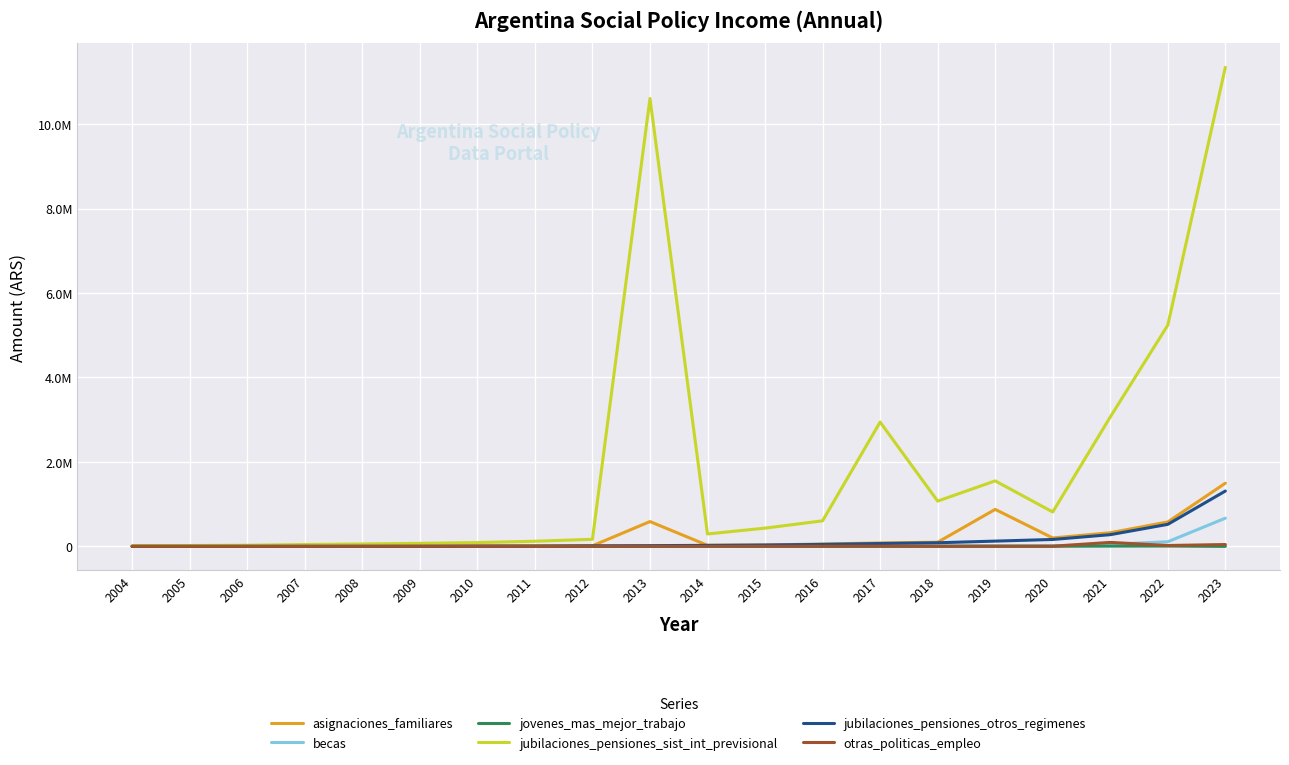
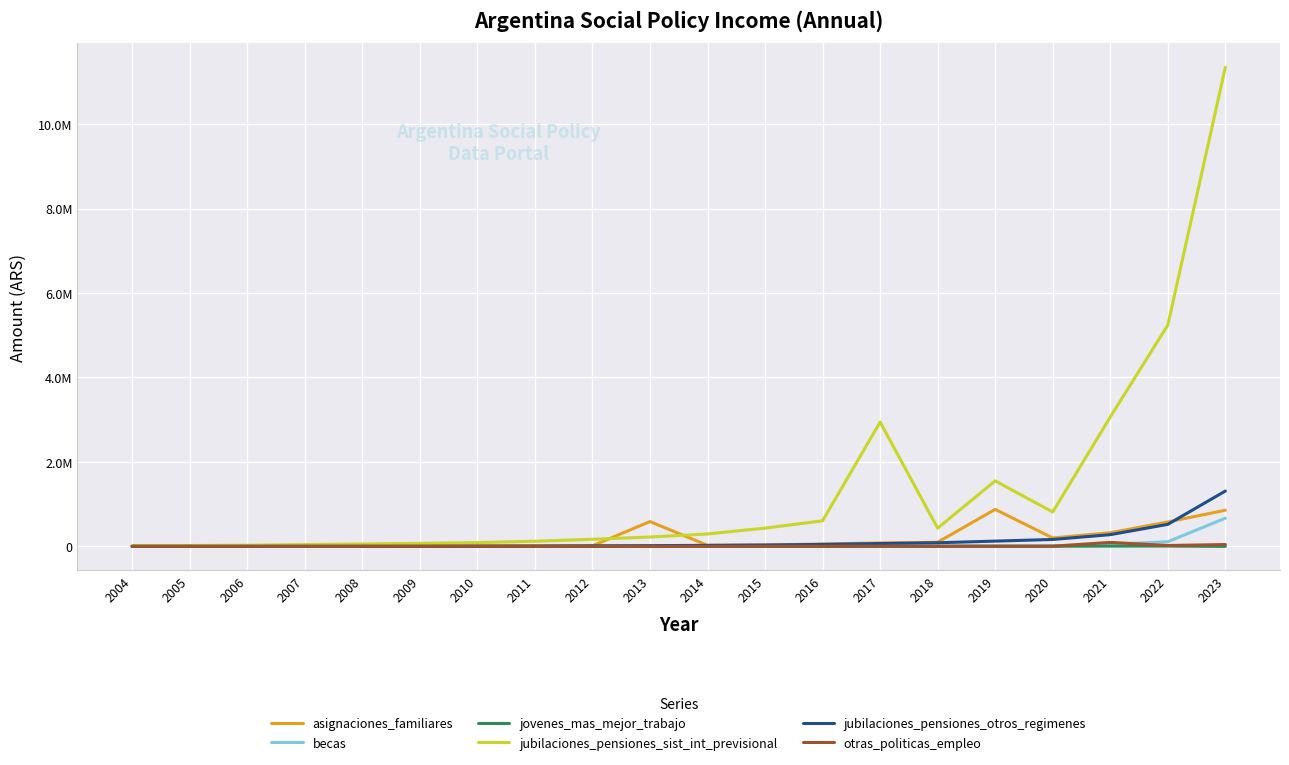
  {
    "asignaciones_familiares": {
      "2013": 600000,
      "2019": 900000,
-     "2023": 1500000
+     "2023": 900000
    },
    "becas": {
      "2022": 100000,
      "2023": 700000
    },
    "jubilaciones_pensiones_sist_int_previsional": {
      "2009": 100000,
      "2010": 100000,
      "2011": 100000,
      "2012": 200000,
-     "2013": 10600000,
+     "2013": 200000,
      "2014": 300000,
      "2015": 400000,
      "2016": 600000,
      "2017": 2900000,
-     "2018": 1100000,
+     "2018": 400000,
      "2019": 1600000,
      "2020": 800000,
      "2021": 3100000,
      "2022": 5200000,
      "2023": 11300000
    },
    "jubilaciones_pensiones_otros_regimenes": {
      "2019": 100000,
      "2023": 1300000
    }
  }
